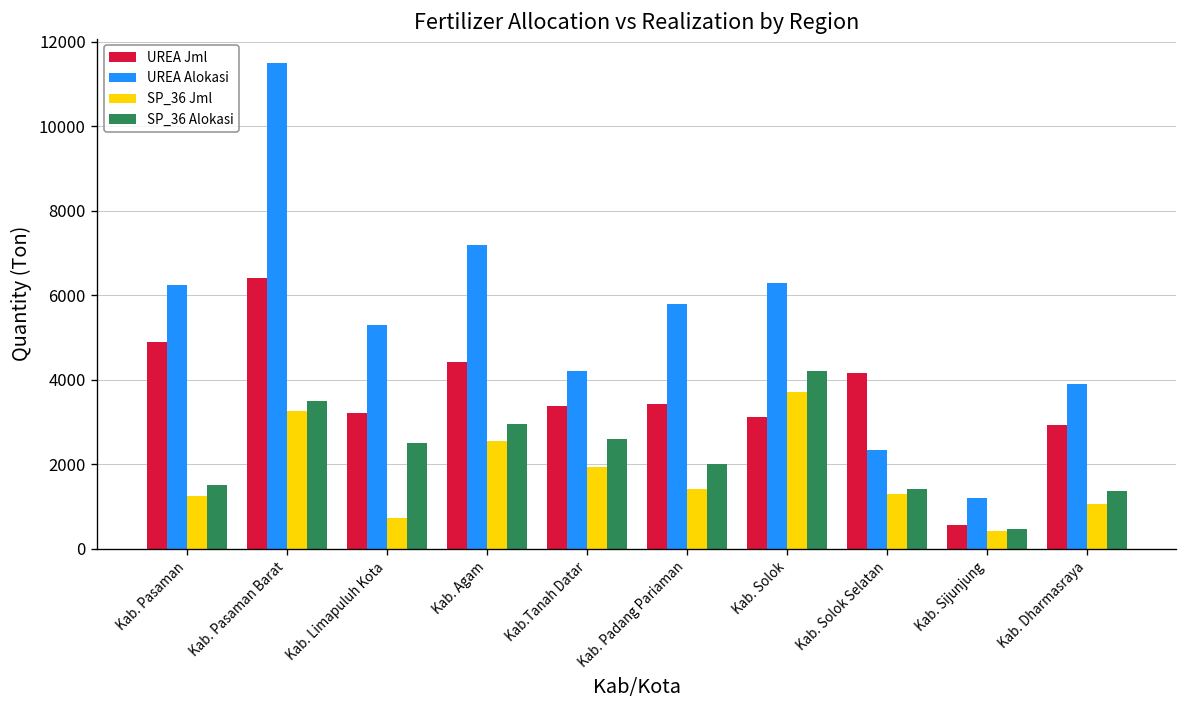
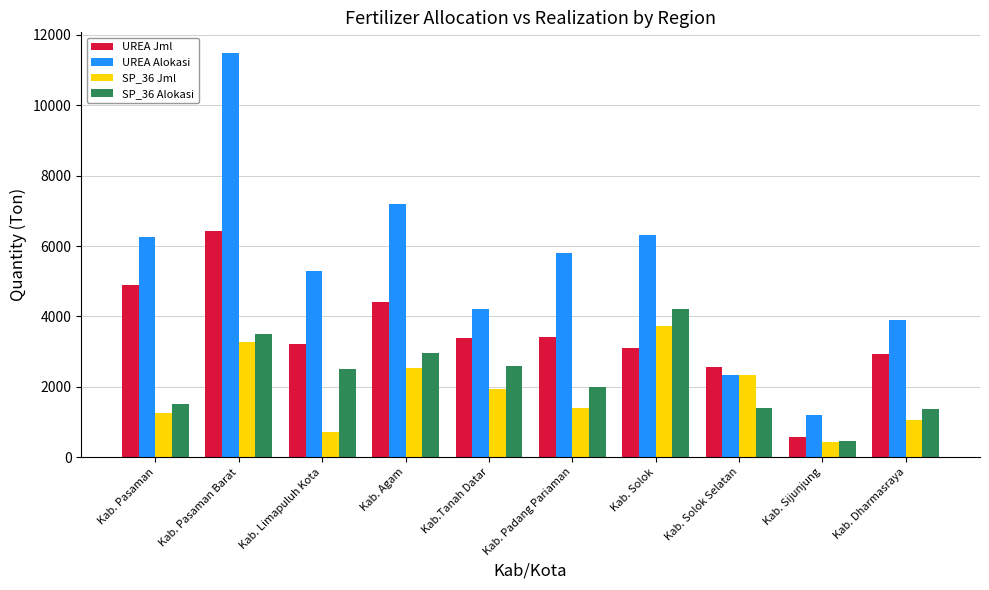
  {
    "UREA Jml": {
      "Kab. Pasaman": 4900,
      "Kab. Pasaman Barat": 6400,
      "Kab. Limapuluh Kota": 3200,
      "Kab. Agam": 4400,
      "Kab.Tanah Datar": 3400,
      "Kab. Padang Pariaman": 3400,
      "Kab. Solok": 3100,
-     "Kab. Solok Selatan": 4200,
+     "Kab. Solok Selatan": 2600,
      "Kab. Sijunjung": 600,
      "Kab. Dharmasraya": 2900
    },
    "UREA Alokasi": {
      "Kab. Pasaman": 6300,
      "Kab. Pasaman Barat": 11500,
      "Kab. Limapuluh Kota": 5300,
      "Kab. Agam": 7200,
      "Kab.Tanah Datar": 4200,
      "Kab. Padang Pariaman": 5800,
      "Kab. Solok": 6300,
      "Kab. Solok Selatan": 2300,
      "Kab. Sijunjung": 1200,
      "Kab. Dharmasraya": 3900
    },
    "SP_36 Jml": {
      "Kab. Pasaman": 1200,
      "Kab. Pasaman Barat": 3300,
      "Kab. Limapuluh Kota": 700,
      "Kab. Agam": 2500,
      "Kab.Tanah Datar": 1900,
      "Kab. Padang Pariaman": 1400,
      "Kab. Solok": 3700,
-     "Kab. Solok Selatan": 1300,
+     "Kab. Solok Selatan": 2300,
      "Kab. Sijunjung": 400,
      "Kab. Dharmasraya": 1100
    },
    "SP_36 Alokasi": {
      "Kab. Pasaman": 1500,
      "Kab. Pasaman Barat": 3500,
      "Kab. Limapuluh Kota": 2500,
      "Kab. Agam": 3000,
      "Kab.Tanah Datar": 2600,
      "Kab. Padang Pariaman": 2000,
      "Kab. Solok": 4200,
      "Kab. Solok Selatan": 1400,
      "Kab. Sijunjung": 500,
      "Kab. Dharmasraya": 1400
    }
  }
